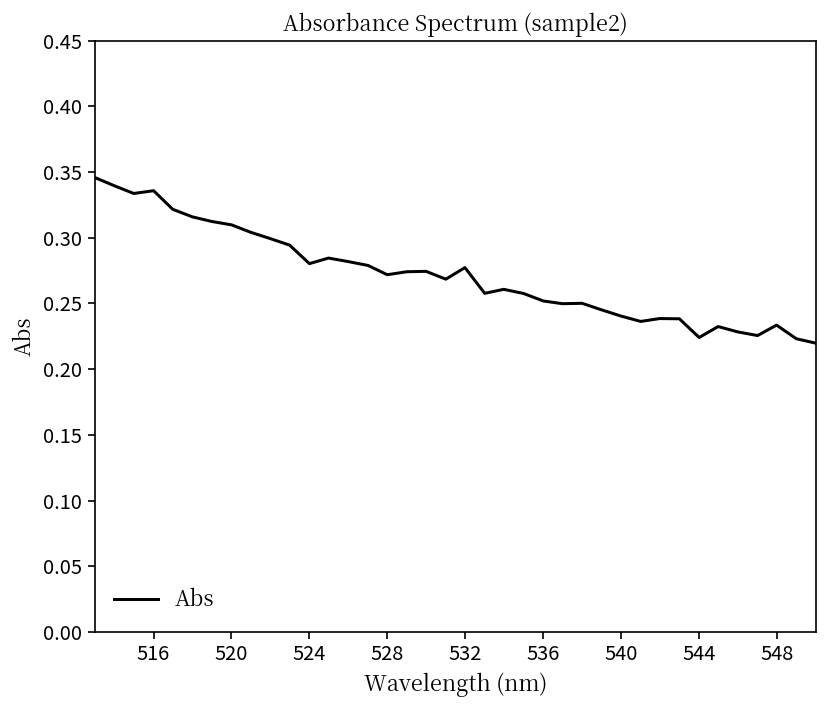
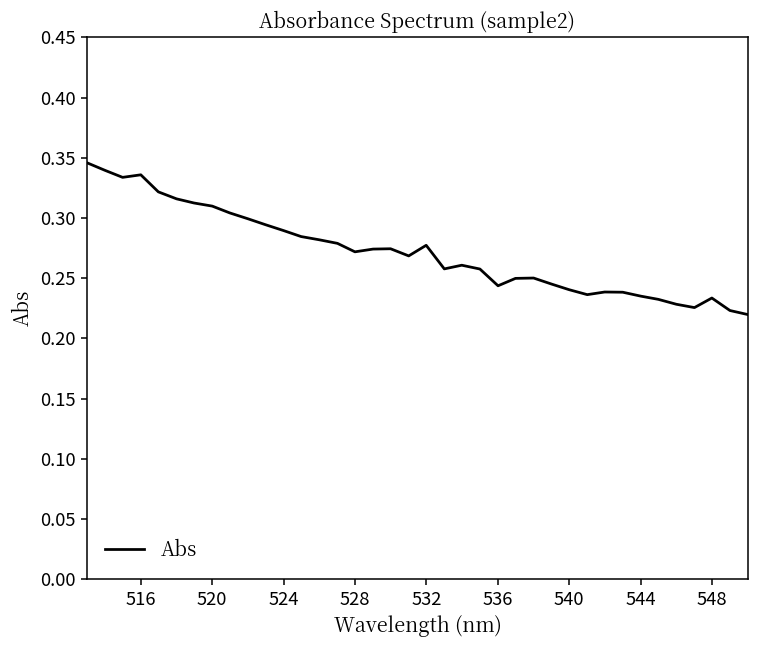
  {
    "516": 0.336,
    "520": 0.310,
-   "524": 0.280,
+   "524": 0.290,
    "528": 0.272,
    "532": 0.277,
-   "536": 0.252,
+   "536": 0.244,
    "540": 0.240,
-   "544": 0.224,
+   "544": 0.235,
    "548": 0.234
  }
